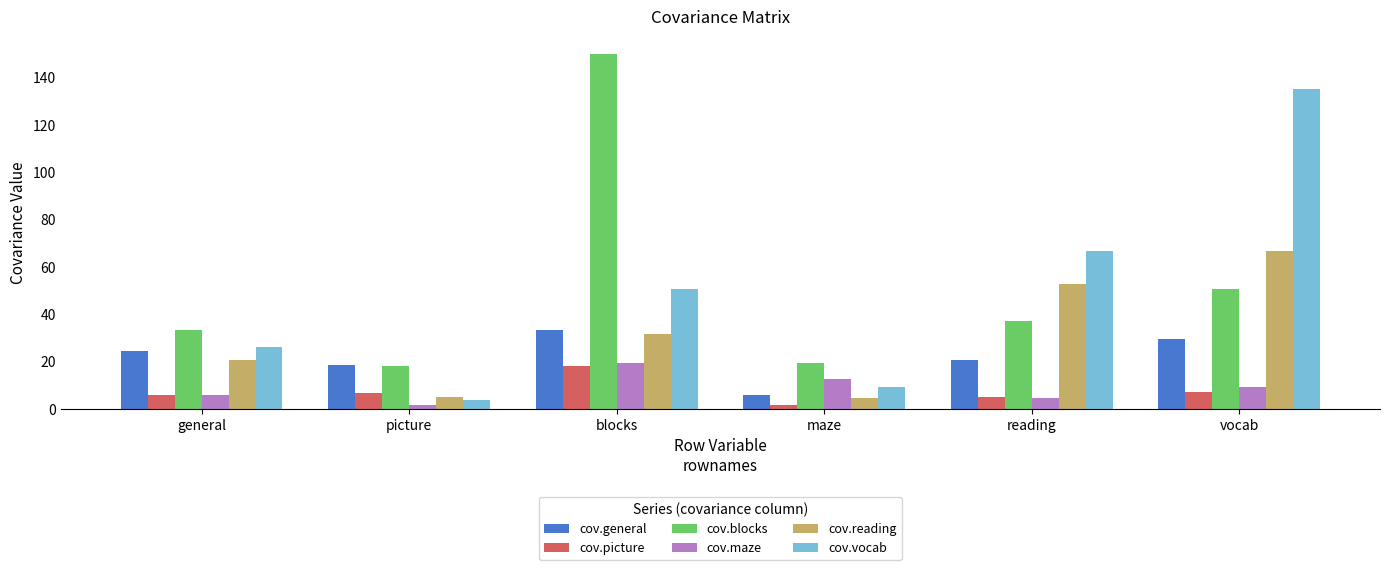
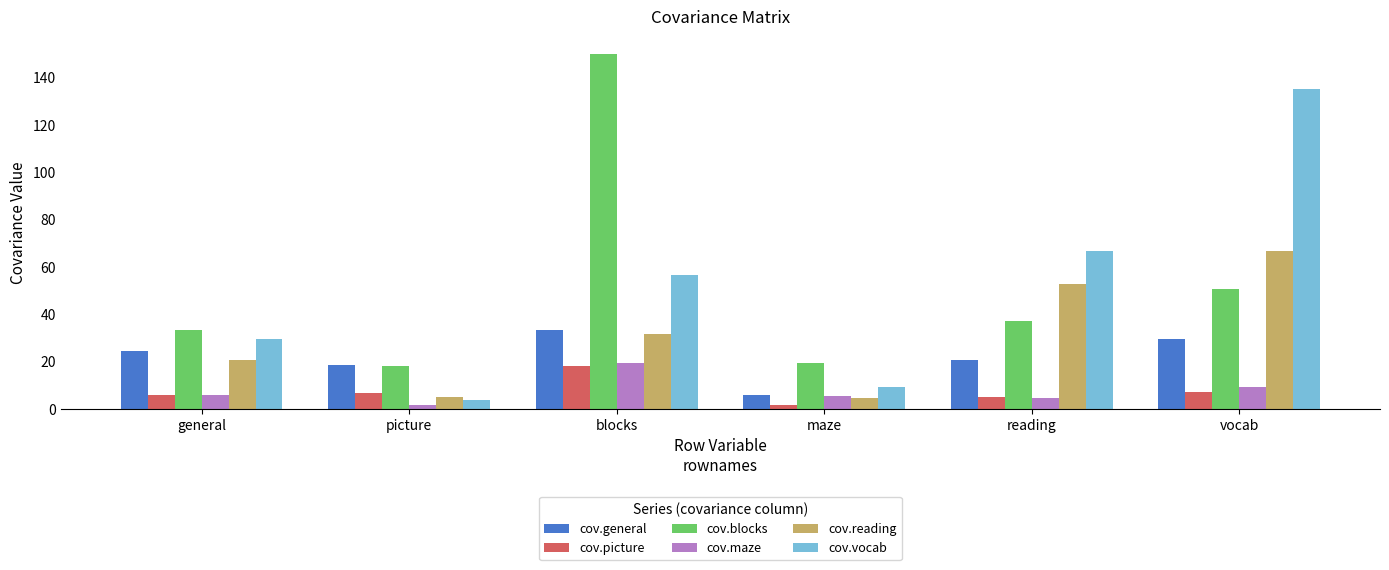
  {
    "cov.general": {
      "general": 25,
      "picture": 19,
      "blocks": 34,
      "maze": 6,
      "reading": 21,
      "vocab": 30
    },
    "cov.picture": {
      "general": 6,
      "picture": 7,
      "blocks": 18,
      "maze": 2,
      "reading": 5,
      "vocab": 7
    },
    "cov.blocks": {
      "general": 34,
      "picture": 18,
      "blocks": 150,
      "maze": 19,
      "reading": 37,
      "vocab": 51
    },
    "cov.maze": {
      "general": 6,
      "picture": 2,
      "blocks": 19,
-     "maze": 13,
+     "maze": 5,
      "reading": 5,
      "vocab": 9
    },
    "cov.reading": {
      "general": 21,
      "picture": 5,
      "blocks": 31,
      "maze": 5,
      "reading": 53,
      "vocab": 67
    },
    "cov.vocab": {
-     "general": 26,
+     "general": 30,
      "picture": 4,
-     "blocks": 51,
+     "blocks": 57,
      "maze": 9,
      "reading": 67,
      "vocab": 135
    }
  }
